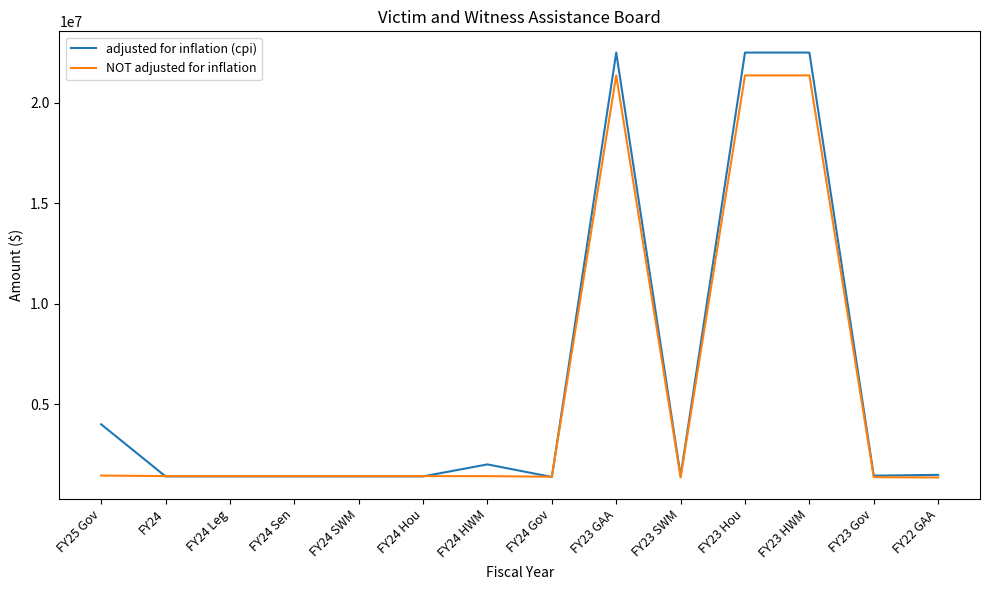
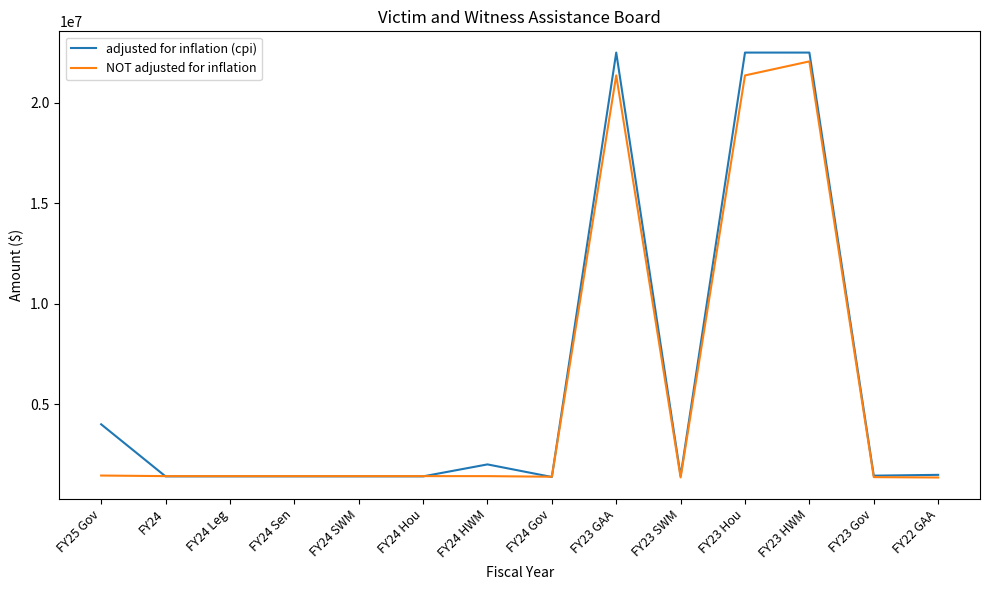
  {
    "adjusted for inflation (cpi)": {
      "FY25 Gov": 4000000,
      "FY24 HWM": 2000000,
      "FY23 GAA": 22500000,
      "FY23 Hou": 22500000,
      "FY23 HWM": 22500000,
      "FY22 GAA": 1500000
    },
    "NOT adjusted for inflation": {
      "FY25 Gov": 1500000,
      "FY24 HWM": 1400000,
      "FY23 GAA": 21400000,
      "FY23 Hou": 21400000,
-     "FY23 HWM": 21400000,
+     "FY23 HWM": 22100000,
      "FY22 GAA": 1400000
    }
  }
